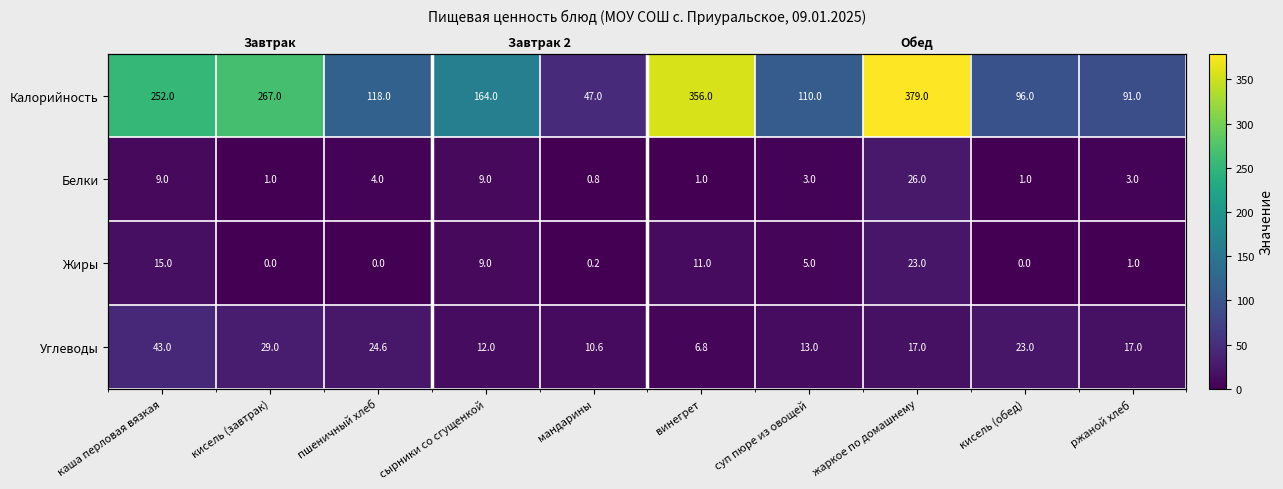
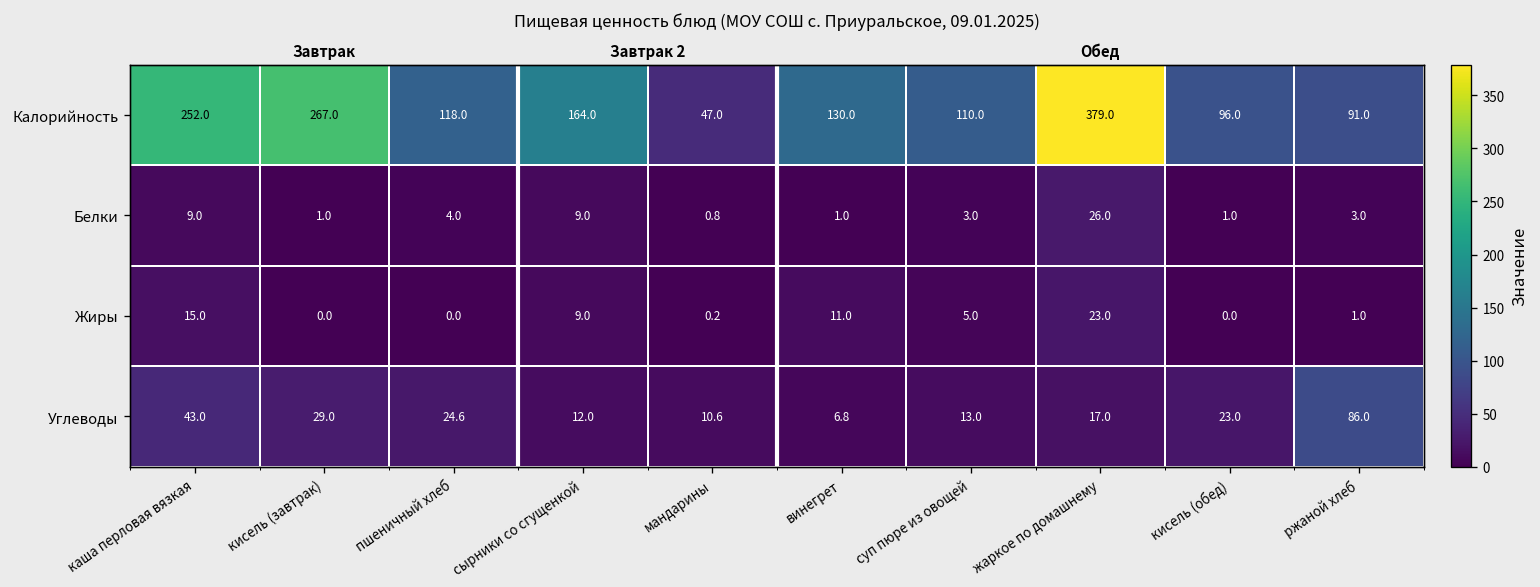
  {
    "Калорийность": {
      "каша перловая вязкая": 252.0,
      "кисель (завтрак)": 267.0,
      "пшеничный хлеб": 118.0,
      "сырники со сгущенкой": 164.0,
      "мандарины": 47.0,
-     "винегрет": 356.0,
+     "винегрет": 130.0,
      "суп пюре из овощей": 110.0,
      "жаркое по домашнему": 379.0,
      "кисель (обед)": 96.0,
      "ржаной хлеб": 91.0
    },
    "Белки": {
      "каша перловая вязкая": 9.0,
      "кисель (завтрак)": 1.0,
      "пшеничный хлеб": 4.0,
      "сырники со сгущенкой": 9.0,
      "мандарины": 0.8,
      "винегрет": 1.0,
      "суп пюре из овощей": 3.0,
      "жаркое по домашнему": 26.0,
      "кисель (обед)": 1.0,
      "ржаной хлеб": 3.0
    },
    "Жиры": {
      "каша перловая вязкая": 15.0,
      "кисель (завтрак)": 0.0,
      "пшеничный хлеб": 0.0,
      "сырники со сгущенкой": 9.0,
      "мандарины": 0.2,
      "винегрет": 11.0,
      "суп пюре из овощей": 5.0,
      "жаркое по домашнему": 23.0,
      "кисель (обед)": 0.0,
      "ржаной хлеб": 1.0
    },
    "Углеводы": {
      "каша перловая вязкая": 43.0,
      "кисель (завтрак)": 29.0,
      "пшеничный хлеб": 24.6,
      "сырники со сгущенкой": 12.0,
      "мандарины": 10.6,
      "винегрет": 6.8,
      "суп пюре из овощей": 13.0,
      "жаркое по домашнему": 17.0,
      "кисель (обед)": 23.0,
-     "ржаной хлеб": 17.0
+     "ржаной хлеб": 86.0
    }
  }
